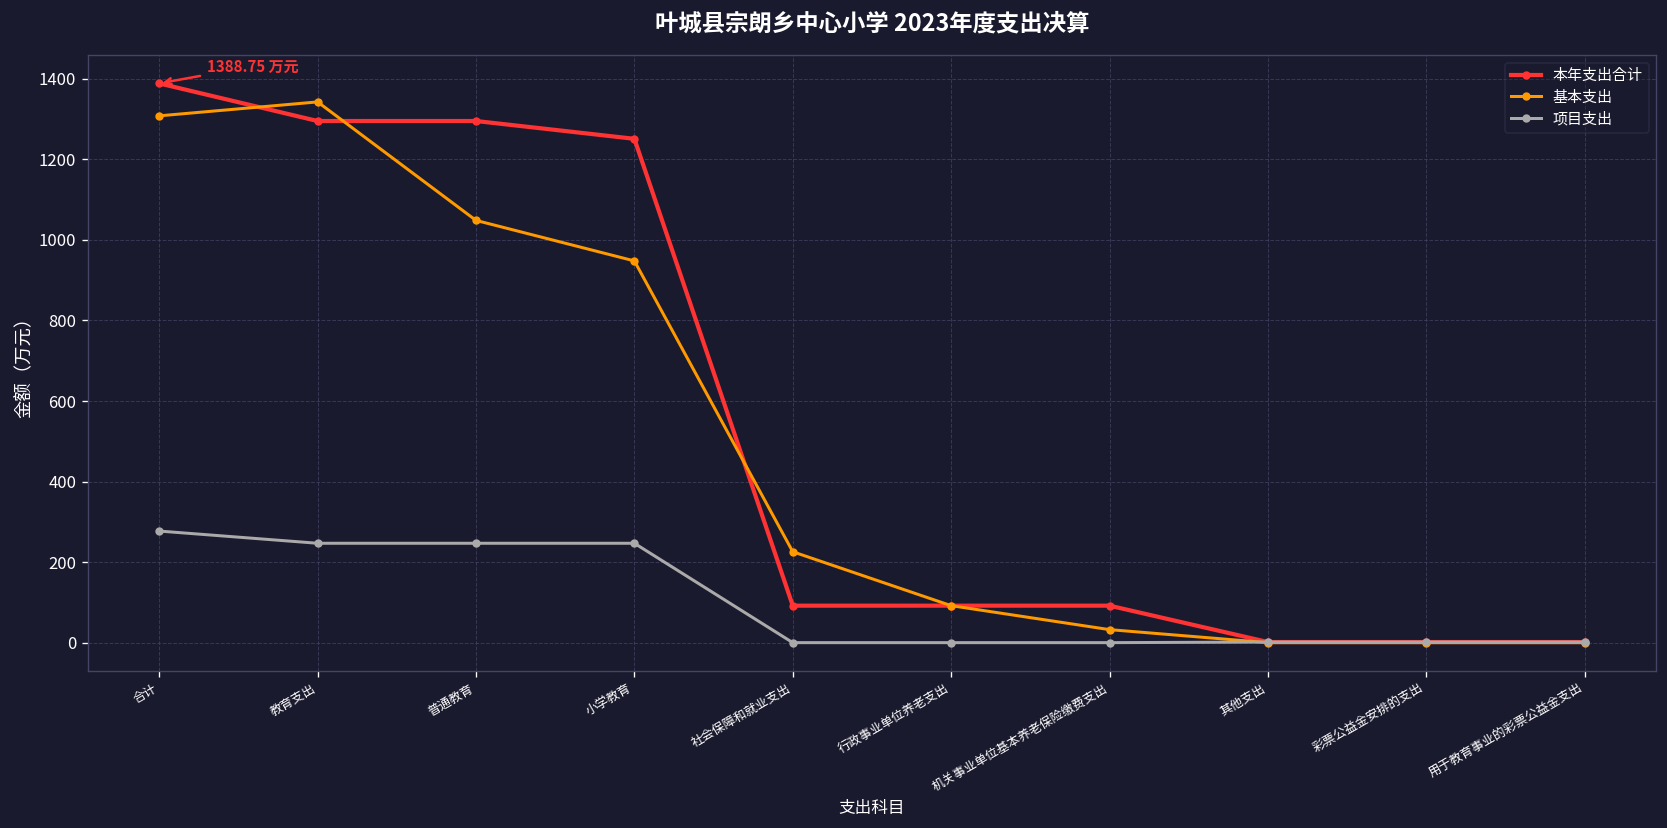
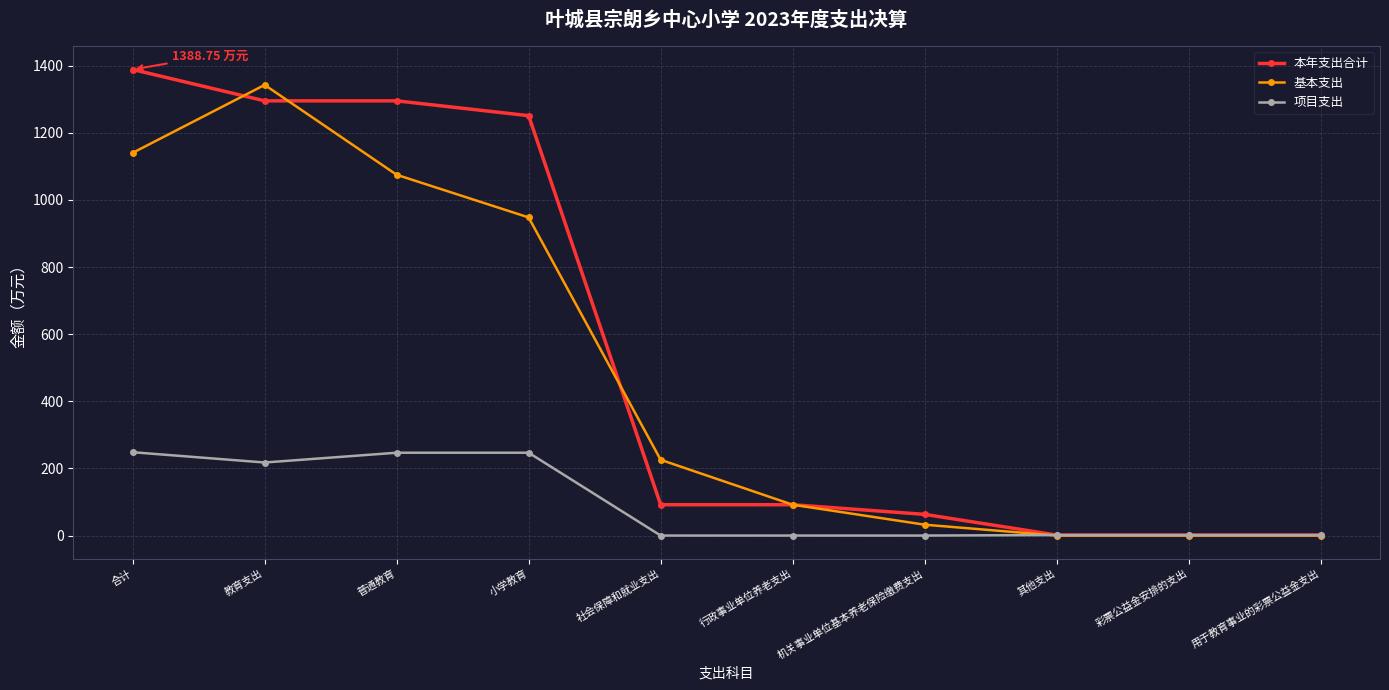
  {
    "本年支出合计": {
      "教育支出": 1300,
      "普通教育": 1300,
      "小学教育": 1250,
      "社会保障和就业支出": 90,
-     "机关事业单位基本养老保险缴费支出": 90
+     "机关事业单位基本养老保险缴费支出": 60
    },
    "基本支出": {
-     "合计": 1310,
+     "合计": 1140,
      "教育支出": 1340,
-     "普通教育": 1050,
+     "普通教育": 1080,
      "小学教育": 950,
      "社会保障和就业支出": 230,
      "机关事业单位基本养老保险缴费支出": 30
    },
    "项目支出": {
-     "合计": 280,
-     "教育支出": 250,
+     "合计": 250,
+     "教育支出": 220,
      "普通教育": 250,
      "小学教育": 250,
      "社会保障和就业支出": 0,
      "行政事业单位养老支出": 0,
      "机关事业单位基本养老保险缴费支出": 0
    }
  }
